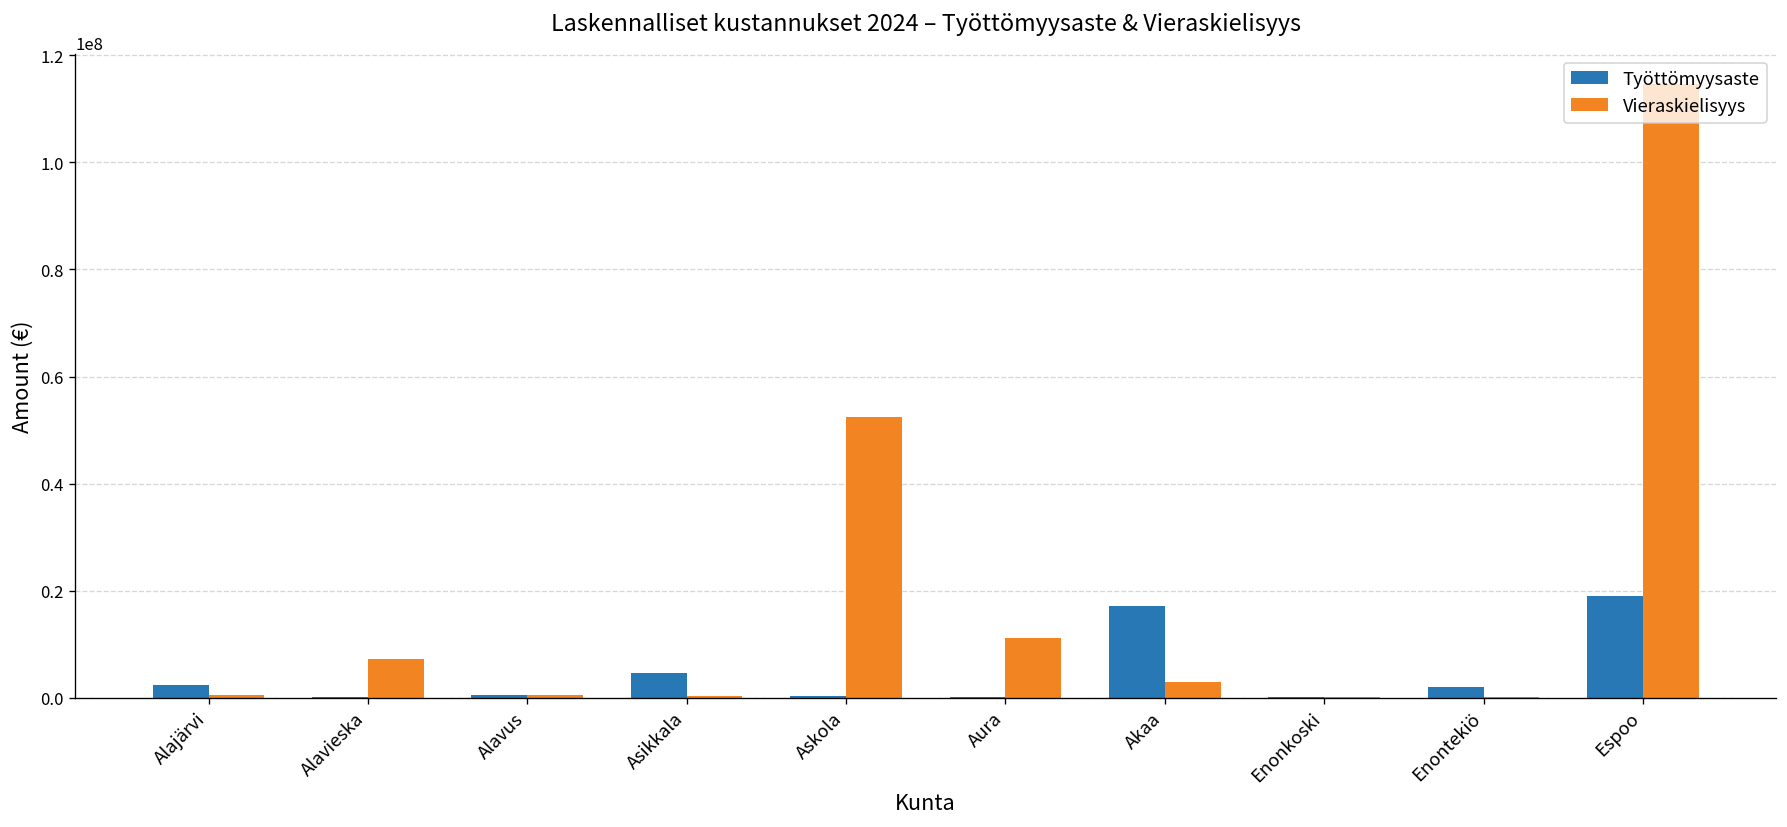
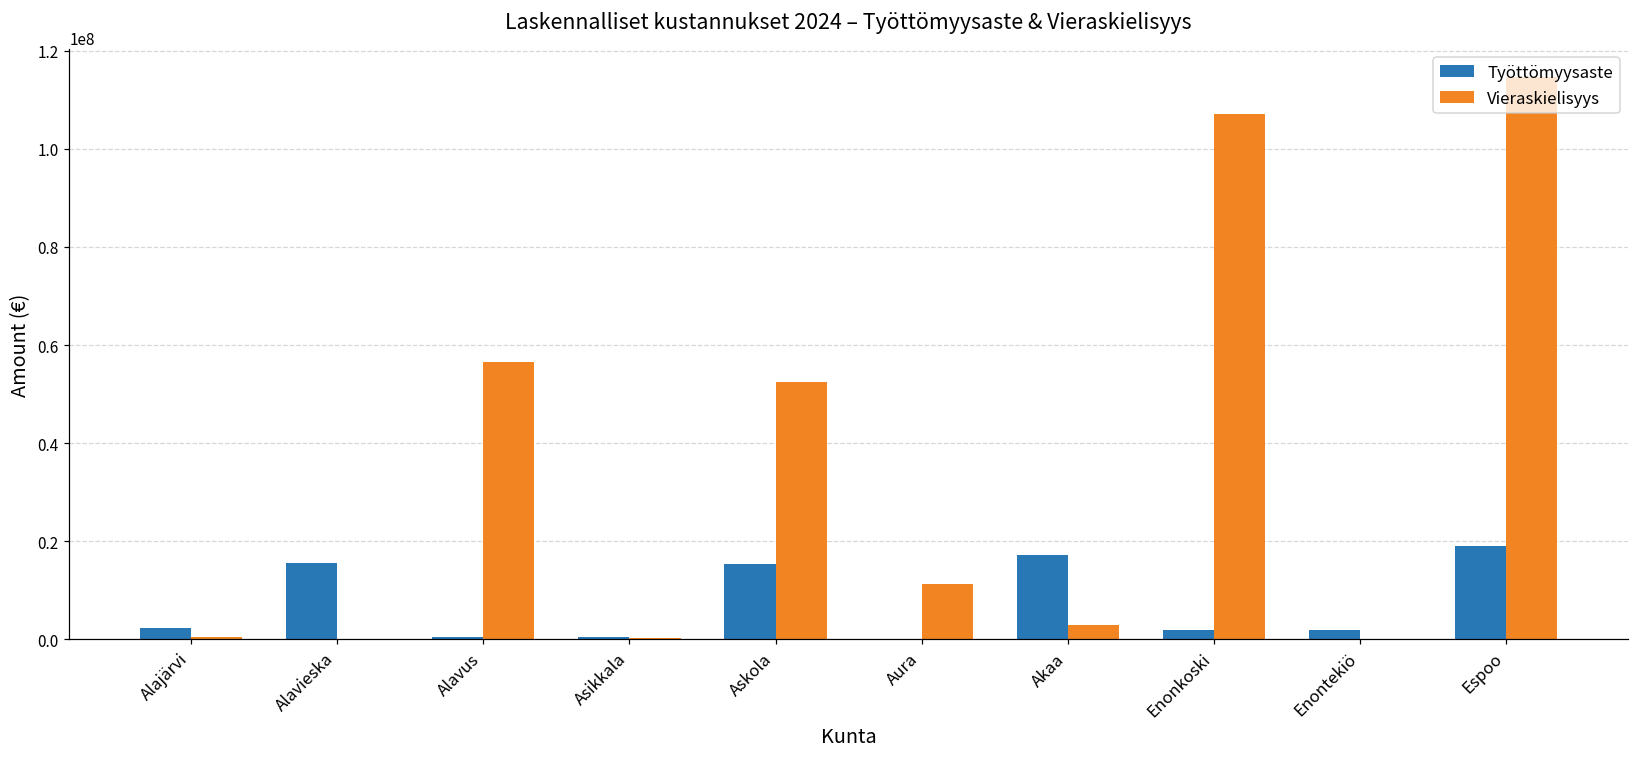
  {
    "Työttömyysaste": {
      "Alajärvi": 2000000,
-     "Alavieska": 0,
-     "Asikkala": 5000000,
-     "Askola": 0,
+     "Alavieska": 16000000,
+     "Asikkala": 0,
+     "Askola": 15000000,
      "Akaa": 17000000,
-     "Enonkoski": 0,
+     "Enonkoski": 2000000,
      "Enontekiö": 2000000,
      "Espoo": 19000000
    },
    "Vieraskielisyys": {
-     "Alavieska": 7000000,
-     "Alavus": 0,
+     "Alavieska": 0,
+     "Alavus": 57000000,
      "Askola": 52000000,
      "Aura": 11000000,
      "Akaa": 3000000,
-     "Enonkoski": 0
+     "Enonkoski": 107000000
    }
  }
